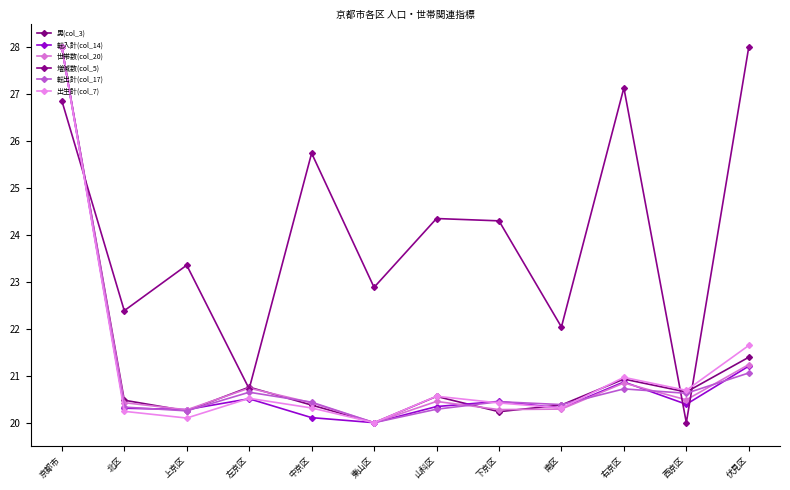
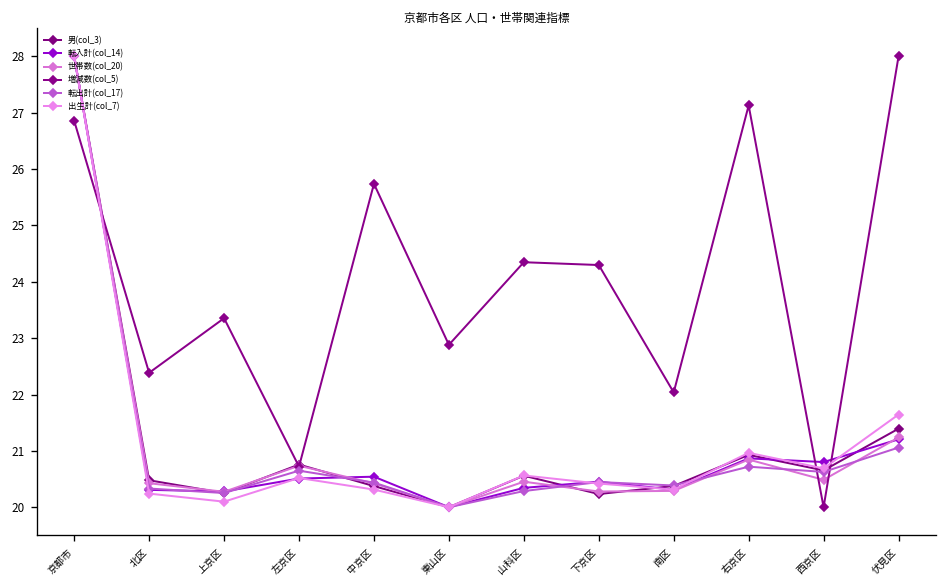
  {
    "転入計(col_14)": {
-     "中京区": 20.1,
+     "中京区": 20.5,
      "山科区": 20.3,
-     "西京区": 20.4
+     "西京区": 20.8
    }
  }
